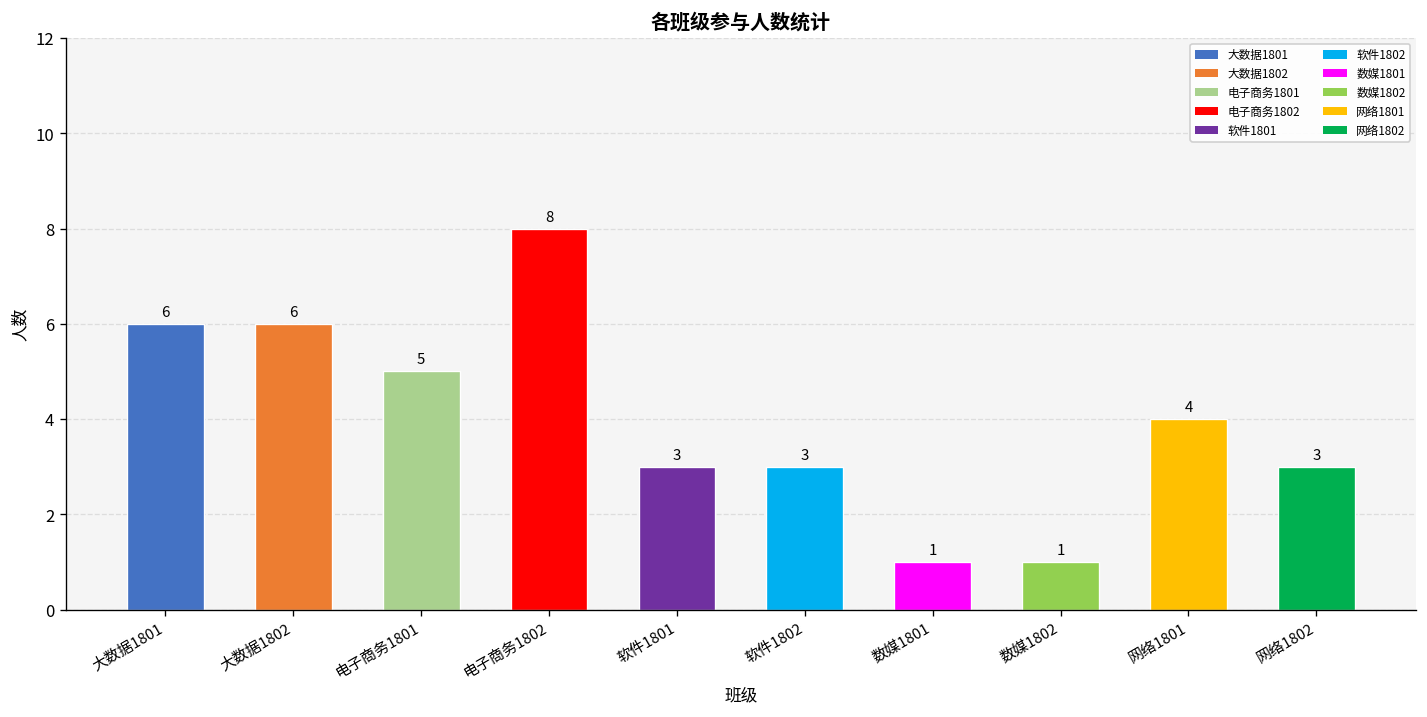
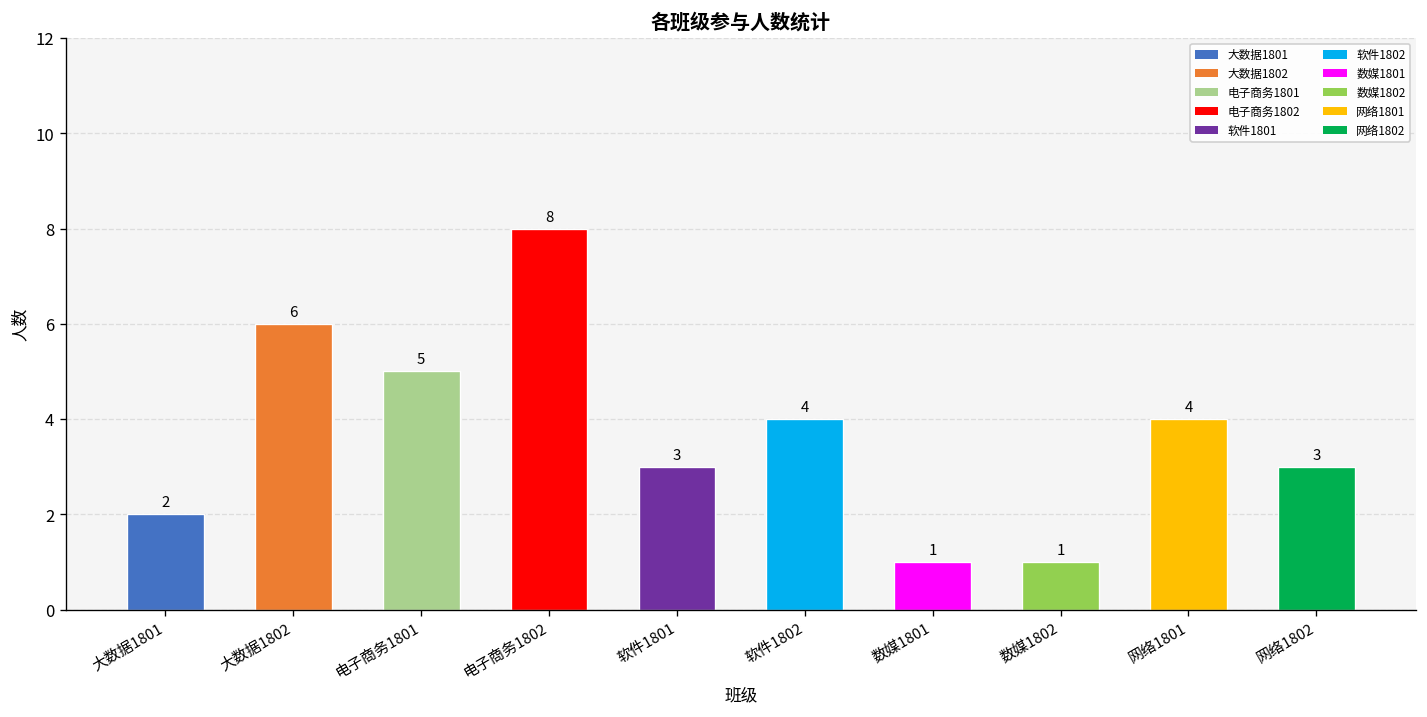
  {
-   "大数据1801": 6,
+   "大数据1801": 2,
    "大数据1802": 6,
    "电子商务1801": 5,
    "电子商务1802": 8,
    "软件1801": 3,
-   "软件1802": 3,
+   "软件1802": 4,
    "数媒1801": 1,
    "数媒1802": 1,
    "网络1801": 4,
    "网络1802": 3
  }
